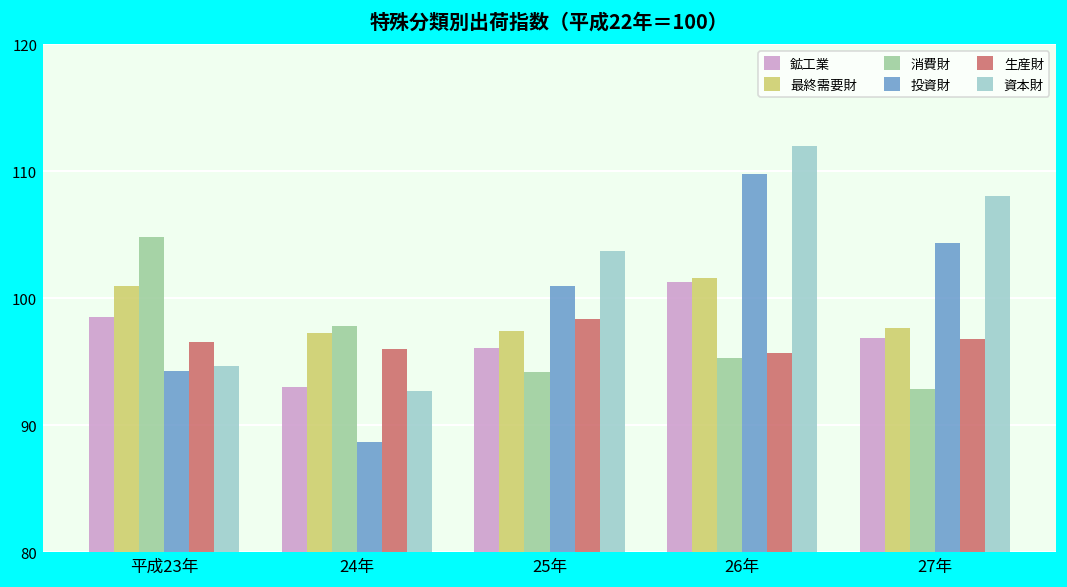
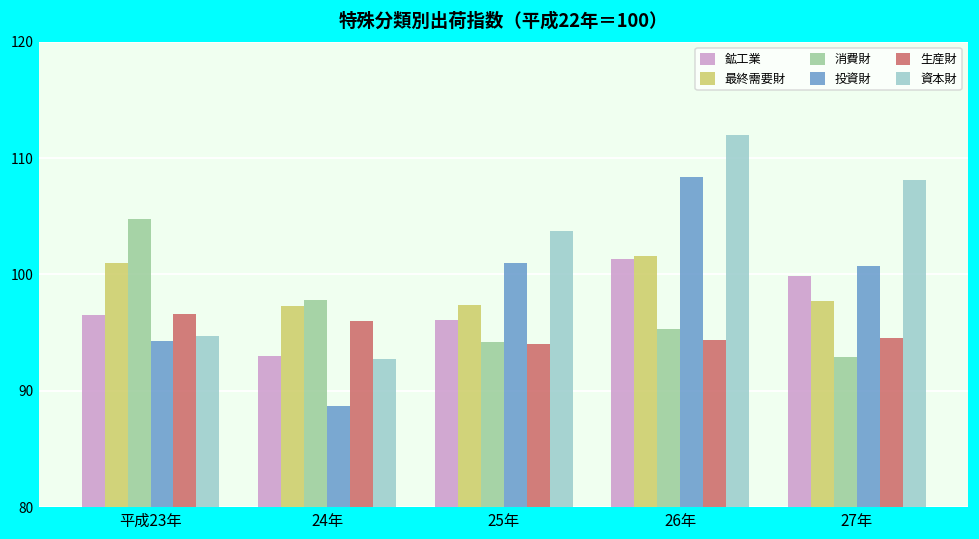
  {
    "鉱工業": {
-     "平成23年": 98.5,
+     "平成23年": 96.5,
      "24年": 93.0,
      "25年": 96.1,
      "26年": 101.3,
-     "27年": 96.9
+     "27年": 99.9
    },
    "最終需要財": {
      "平成23年": 101.0,
      "24年": 97.3,
      "25年": 97.4,
      "26年": 101.6,
      "27年": 97.7
    },
    "投資財": {
      "平成23年": 94.3,
      "24年": 88.7,
      "25年": 101.0,
-     "26年": 109.8,
-     "27年": 104.4
+     "26年": 108.4,
+     "27年": 100.7
    },
    "生産財": {
      "平成23年": 96.6,
      "24年": 96.0,
-     "25年": 98.4,
-     "26年": 95.7,
-     "27年": 96.8
+     "25年": 94.0,
+     "26年": 94.4,
+     "27年": 94.5
    }
  }
